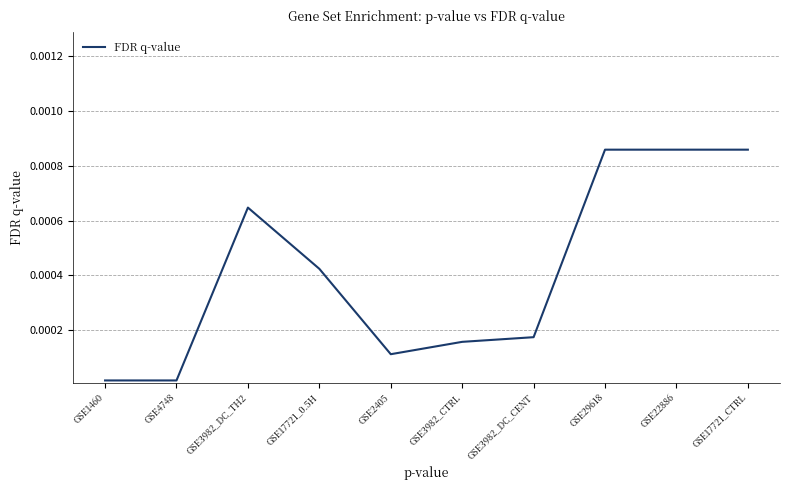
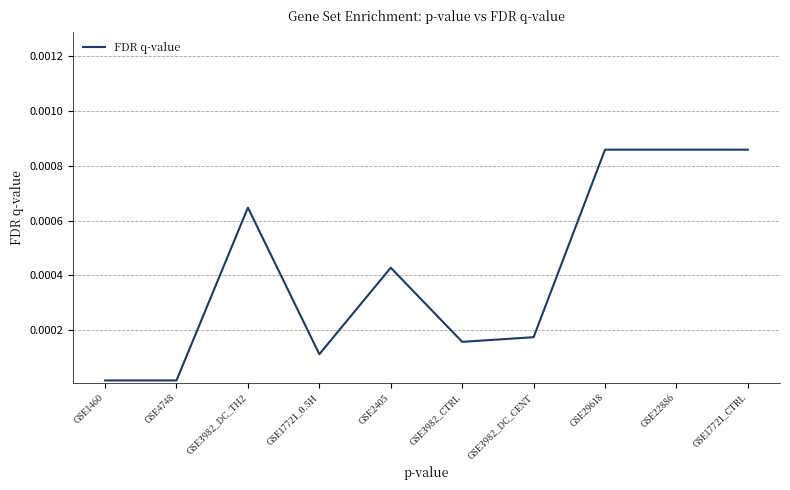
  {
    "GSE1460": 0.00002,
    "GSE4748": 0.00002,
    "GSE3982_DC_TH2": 0.00065,
-   "GSE17721_0.5H": 0.00042,
-   "GSE2405": 0.00011,
+   "GSE17721_0.5H": 0.00011,
+   "GSE2405": 0.00043,
    "GSE3982_CTRL": 0.00016,
    "GSE3982_DC_CENT": 0.00018,
    "GSE29618": 0.00086,
    "GSE22886": 0.00086,
    "GSE17721_CTRL": 0.00086
  }
